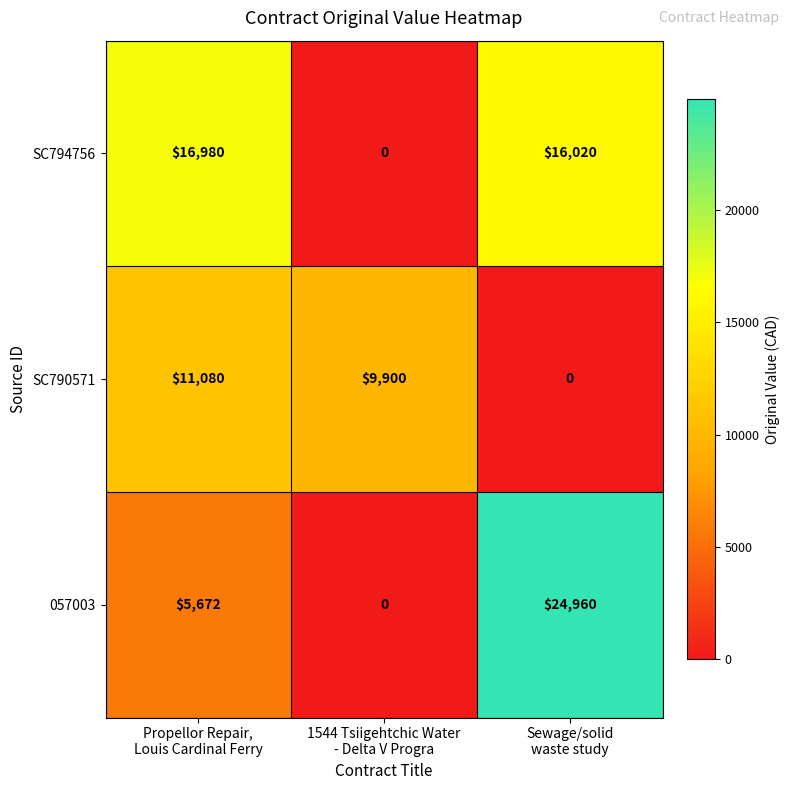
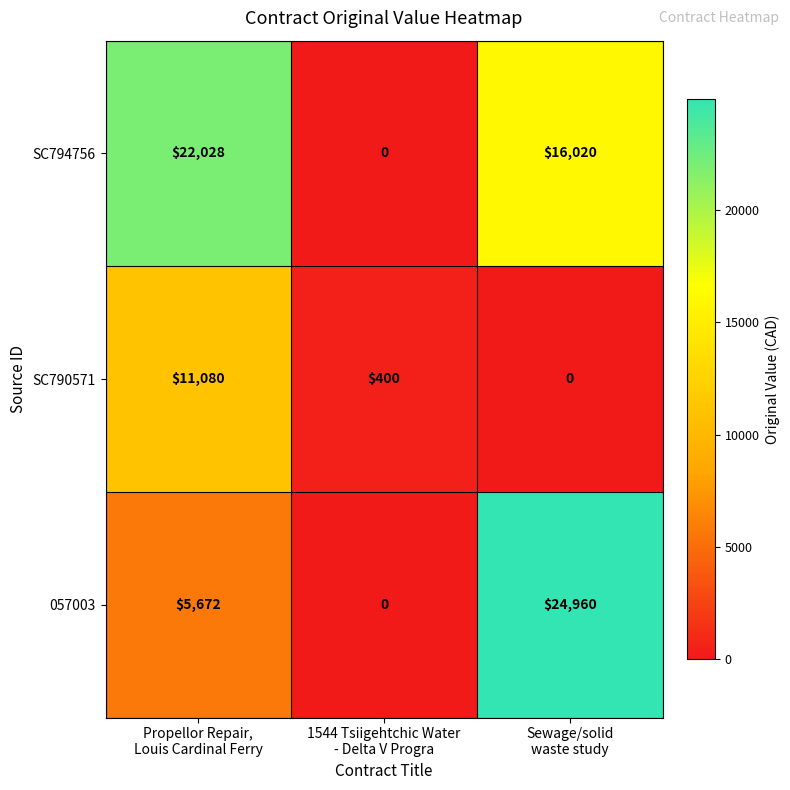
  {
    "SC794756": {
-     "Propellor Repair, Louis Cardinal Ferry": "$16,980",
+     "Propellor Repair, Louis Cardinal Ferry": "$22,028",
      "1544 Tsiigehtchic Water - Delta V Progra": "0",
      "Sewage/solid waste study": "$16,020"
    },
    "SC790571": {
      "Propellor Repair, Louis Cardinal Ferry": "$11,080",
-     "1544 Tsiigehtchic Water - Delta V Progra": "$9,900",
+     "1544 Tsiigehtchic Water - Delta V Progra": "$400",
      "Sewage/solid waste study": "0"
    },
    "057003": {
      "Propellor Repair, Louis Cardinal Ferry": "$5,672",
      "1544 Tsiigehtchic Water - Delta V Progra": "0",
      "Sewage/solid waste study": "$24,960"
    }
  }
